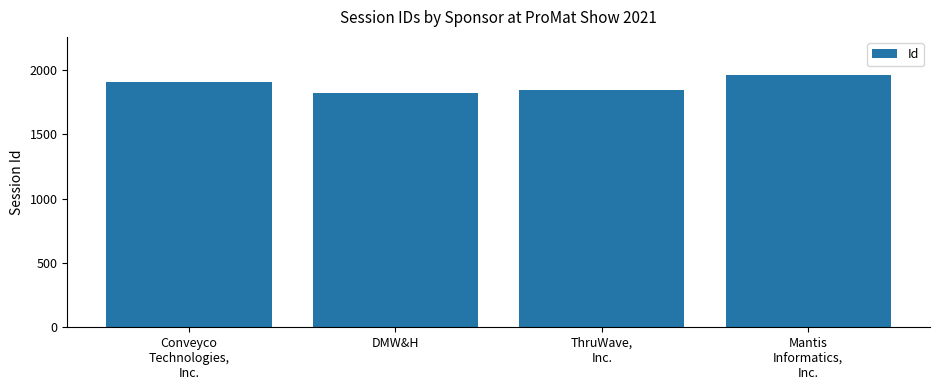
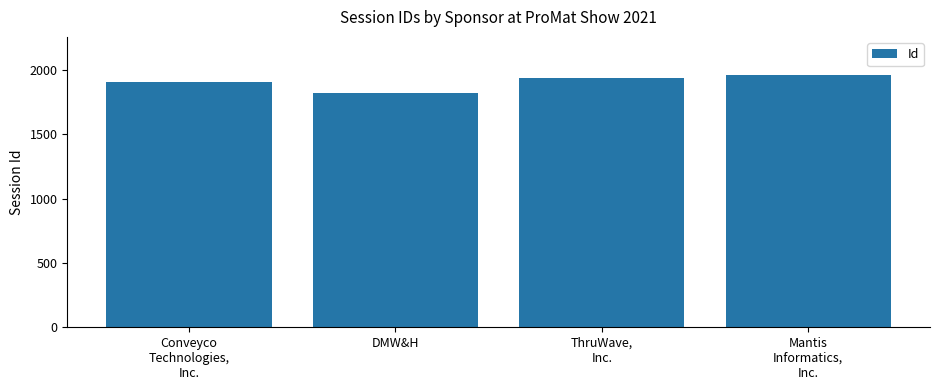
  {
    "Conveyco Technologies, Inc.": 1910,
    "DMW&H": 1820,
-   "ThruWave, Inc.": 1840,
+   "ThruWave, Inc.": 1940,
    "Mantis Informatics, Inc.": 1960
  }
